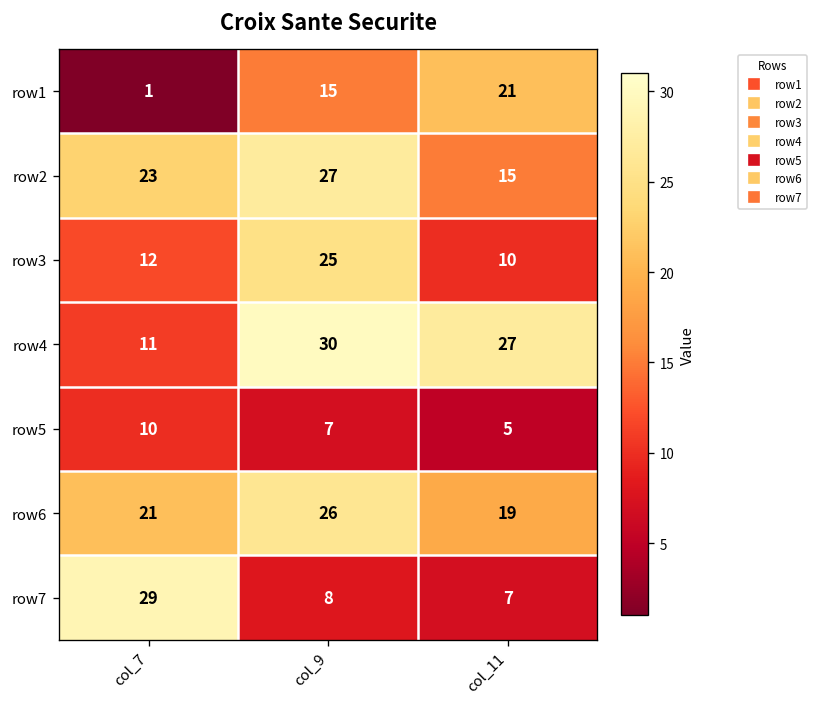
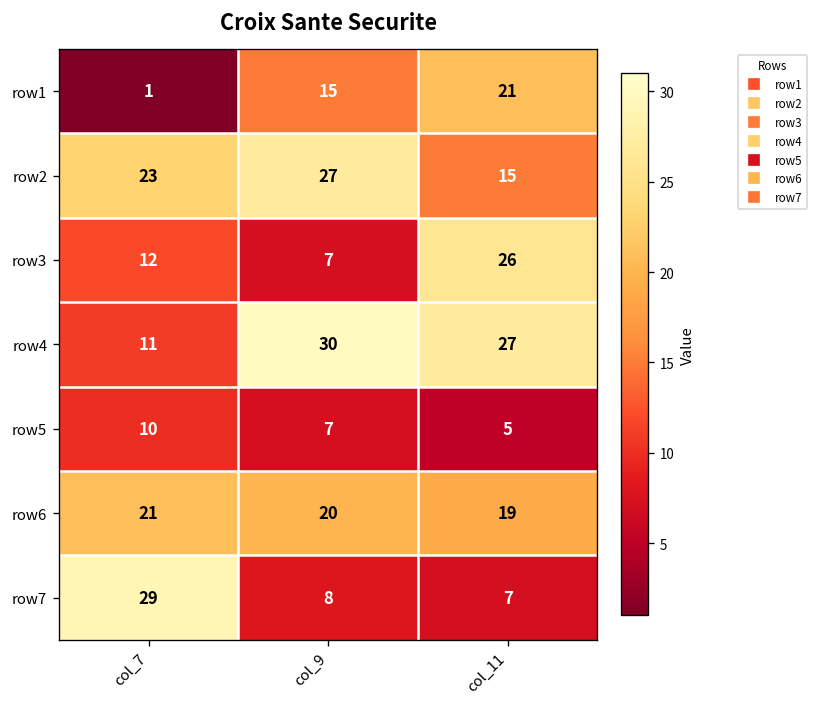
  {
    "row1": {
      "col_7": 1,
      "col_9": 15,
      "col_11": 21
    },
    "row2": {
      "col_7": 23,
      "col_9": 27,
      "col_11": 15
    },
    "row3": {
      "col_7": 12,
-     "col_9": 25,
-     "col_11": 10
+     "col_9": 7,
+     "col_11": 26
    },
    "row4": {
      "col_7": 11,
      "col_9": 30,
      "col_11": 27
    },
    "row5": {
      "col_7": 10,
      "col_9": 7,
      "col_11": 5
    },
    "row6": {
      "col_7": 21,
-     "col_9": 26,
+     "col_9": 20,
      "col_11": 19
    },
    "row7": {
      "col_7": 29,
      "col_9": 8,
      "col_11": 7
    }
  }
